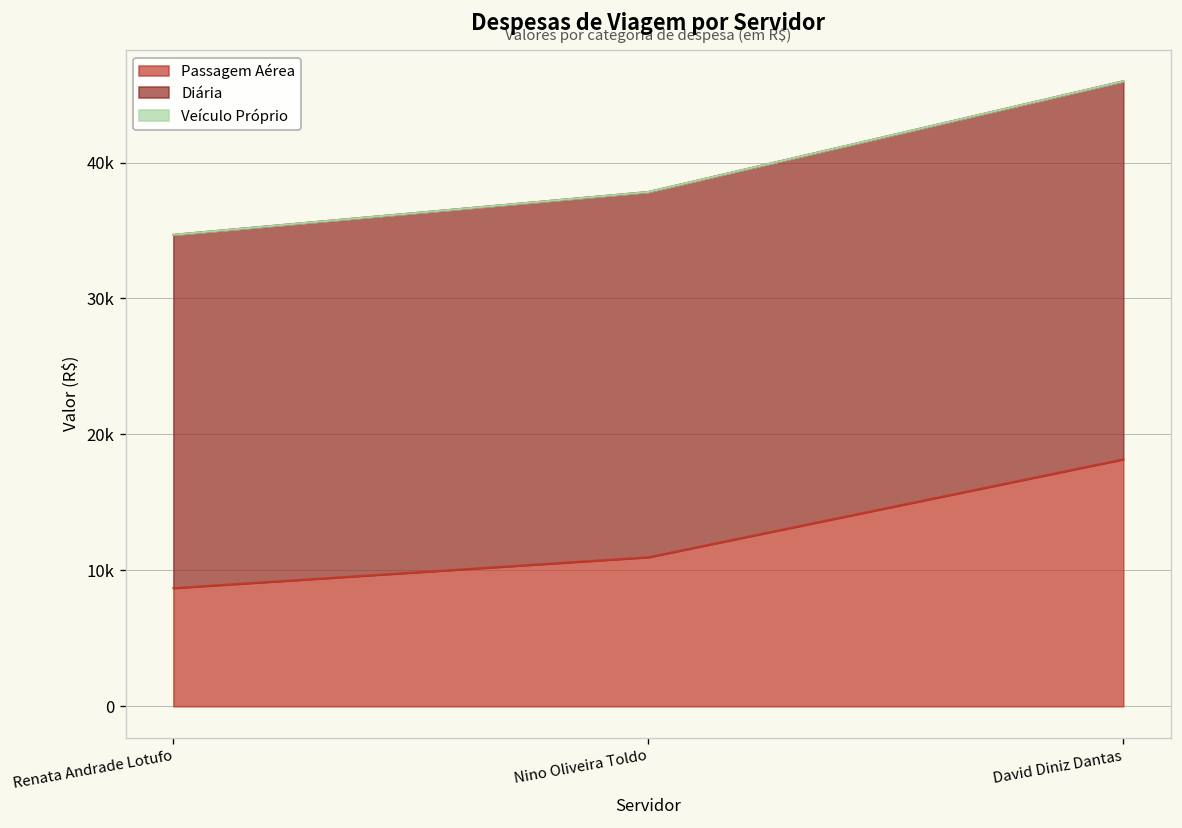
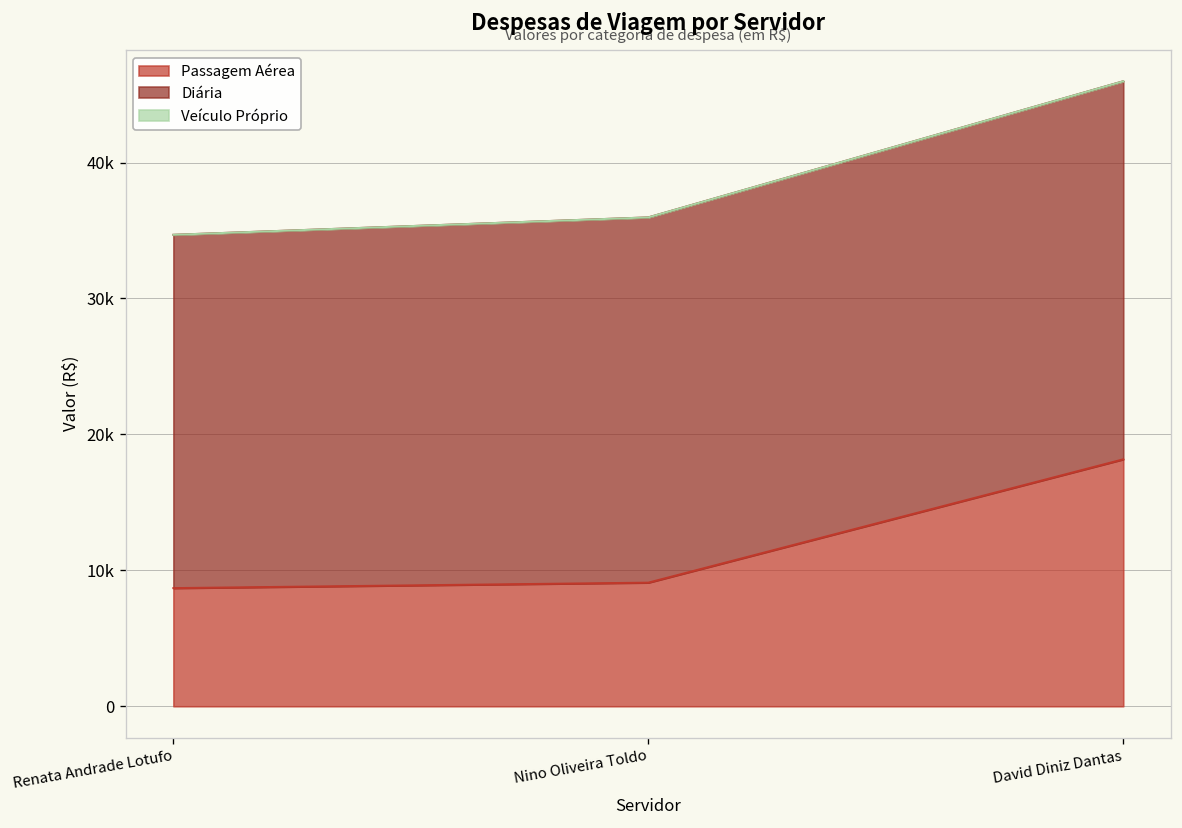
  {
    "Passagem Aérea": {
      "Renata Andrade Lotufo": 8700,
-     "Nino Oliveira Toldo": 11000,
+     "Nino Oliveira Toldo": 9100,
      "David Diniz Dantas": 18200
    }
  }
